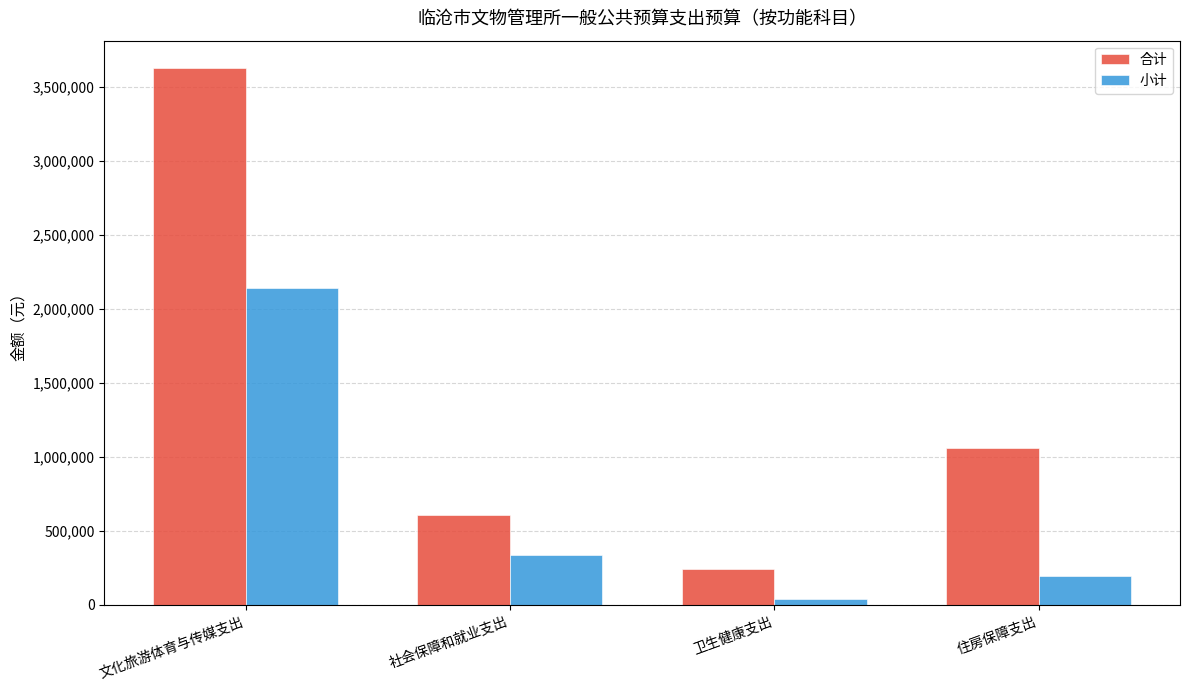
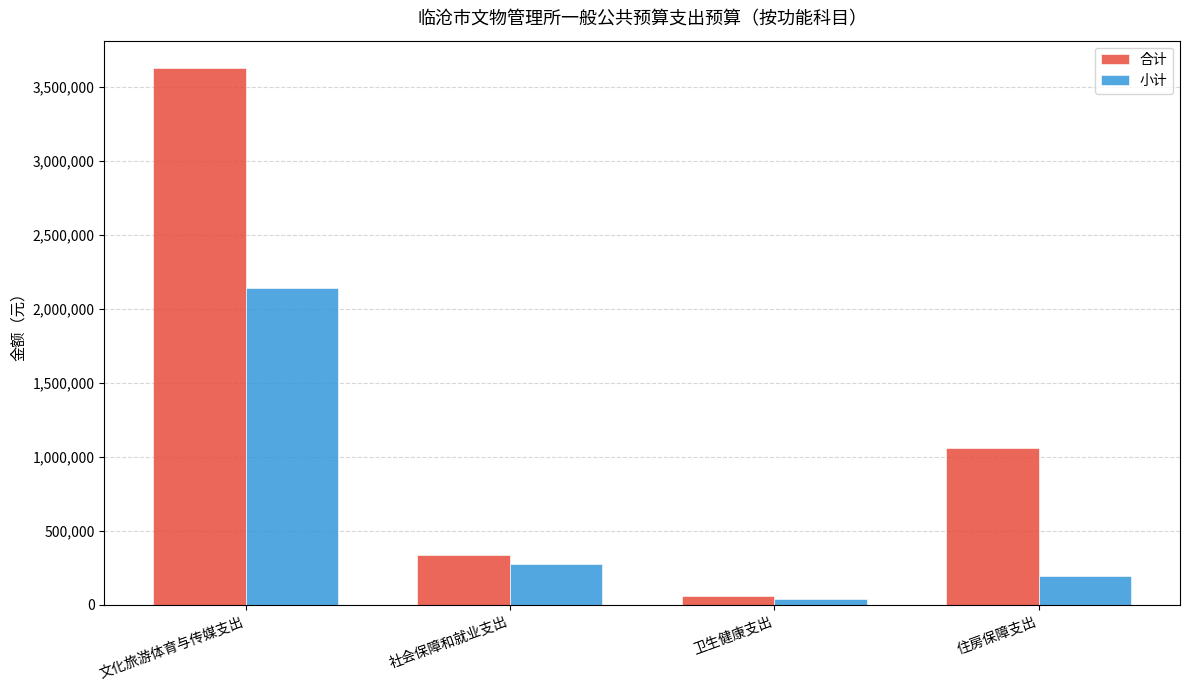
  {
    "合计": {
      "文化旅游体育与传媒支出": "3,630,000",
-     "社会保障和就业支出": "610,000",
-     "卫生健康支出": "240,000",
+     "社会保障和就业支出": "330,000",
+     "卫生健康支出": "60,000",
      "住房保障支出": "1,060,000"
    },
    "小计": {
      "文化旅游体育与传媒支出": "2,140,000",
-     "社会保障和就业支出": "330,000",
+     "社会保障和就业支出": "280,000",
      "卫生健康支出": "40,000",
      "住房保障支出": "200,000"
    }
  }
